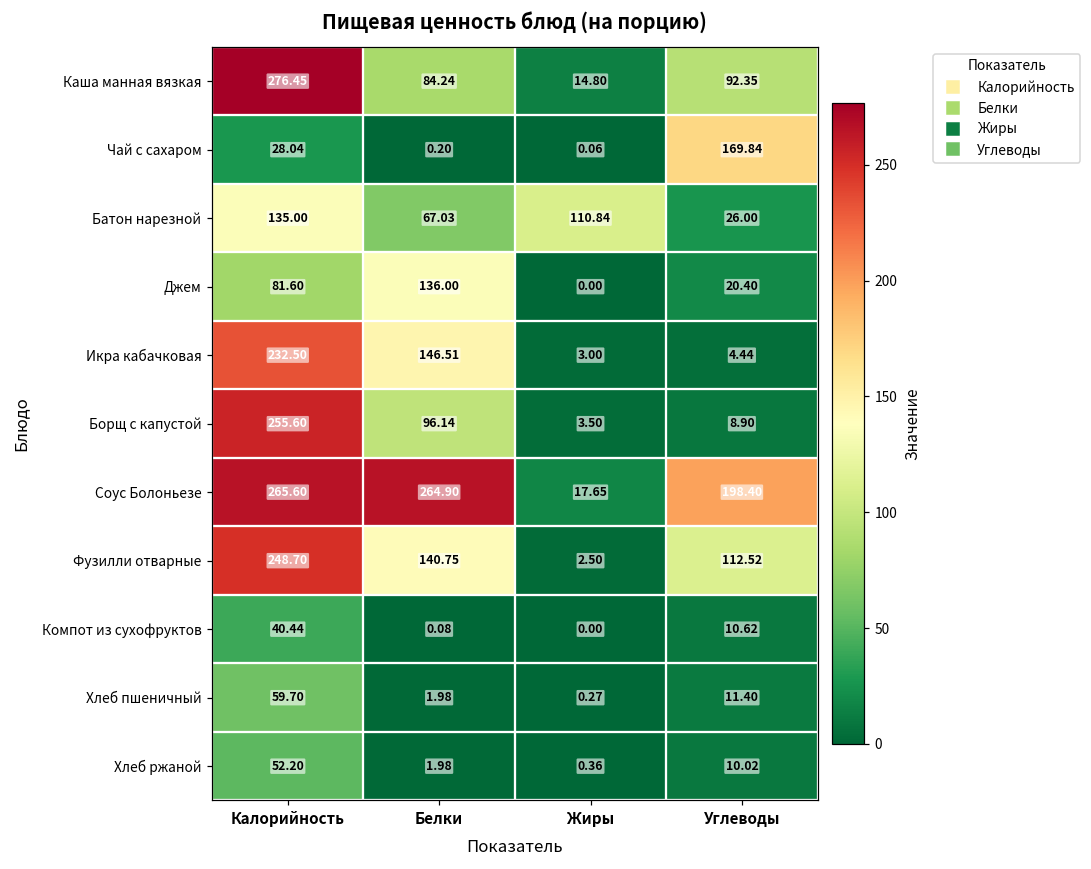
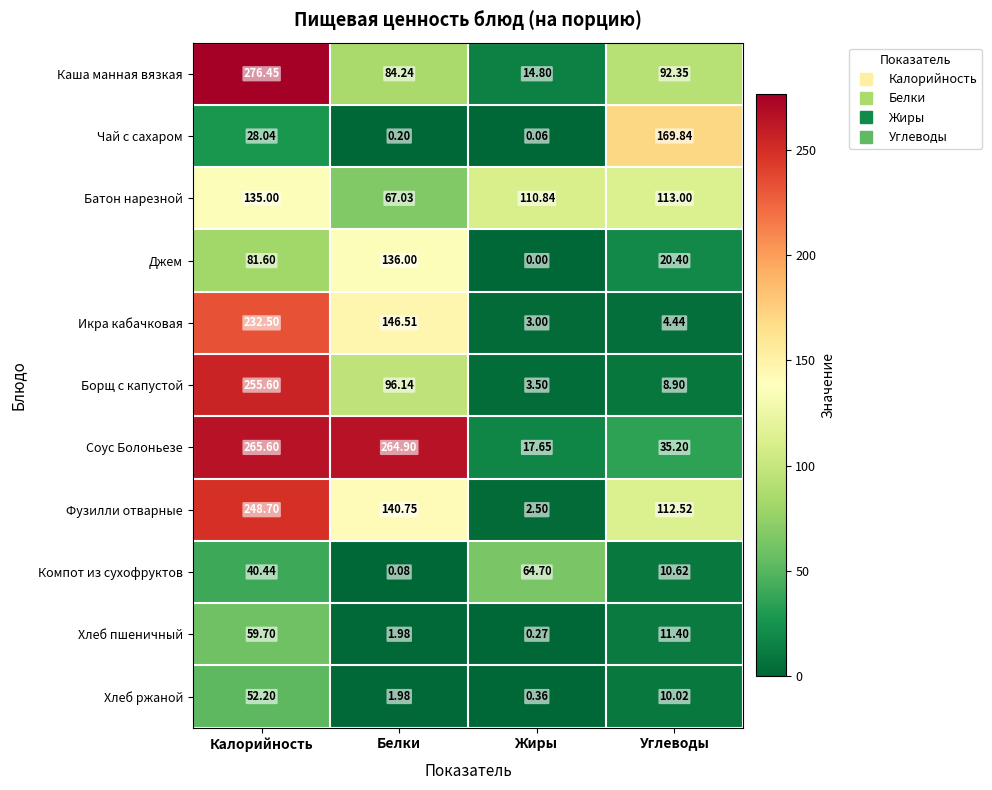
  {
    "Батон нарезной": {
-     "Углеводы": 26.00
+     "Углеводы": 113.00
    },
    "Соус Болоньезе": {
-     "Углеводы": 198.40
+     "Углеводы": 35.20
    },
    "Компот из сухофруктов": {
-     "Жиры": 0.00
+     "Жиры": 64.70
    }
  }
